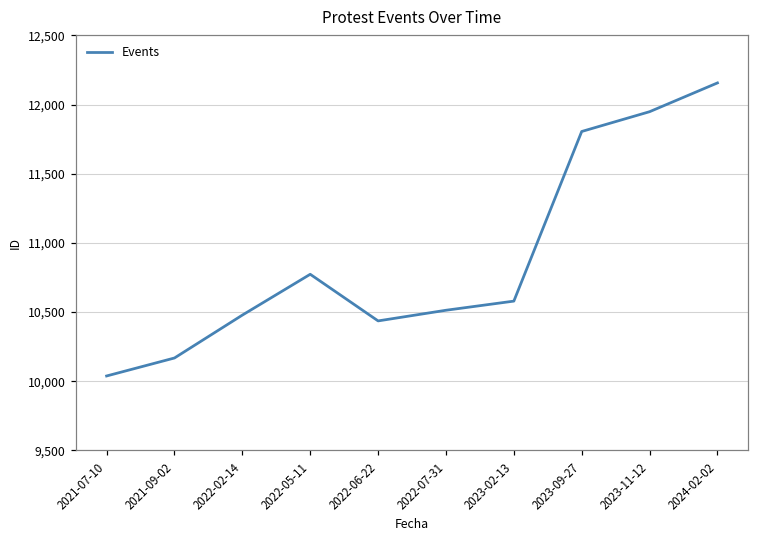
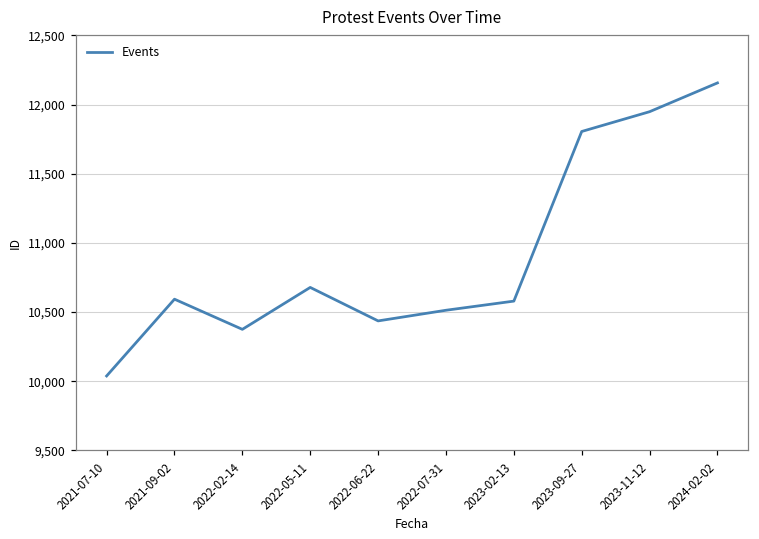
  {
    "2021-07-10": "10,040",
-   "2021-09-02": "10,170",
-   "2022-02-14": "10,480",
-   "2022-05-11": "10,770",
+   "2021-09-02": "10,590",
+   "2022-02-14": "10,380",
+   "2022-05-11": "10,680",
    "2022-06-22": "10,440",
    "2022-07-31": "10,510",
    "2023-02-13": "10,580",
    "2023-09-27": "11,810",
    "2023-11-12": "11,950",
    "2024-02-02": "12,160"
  }
